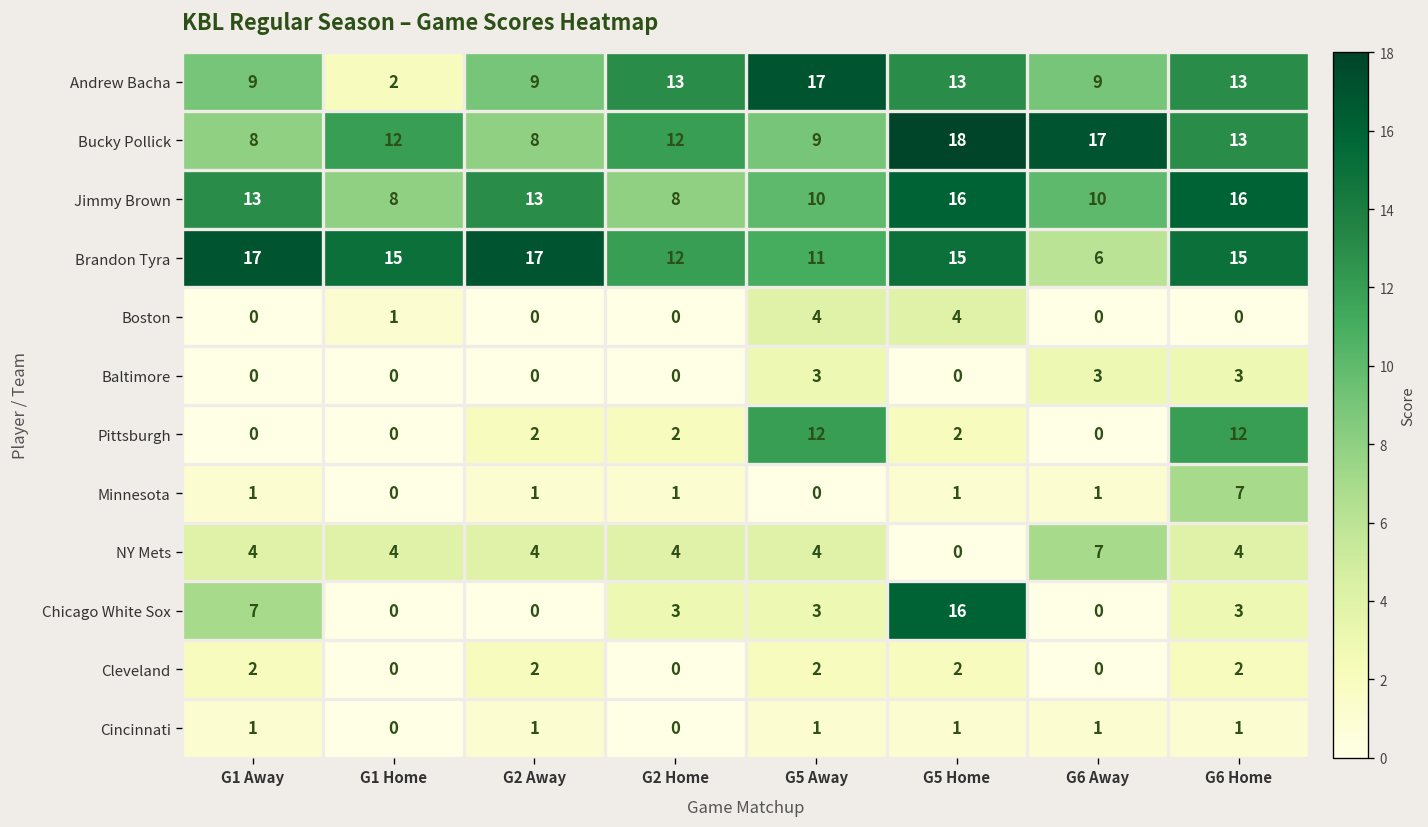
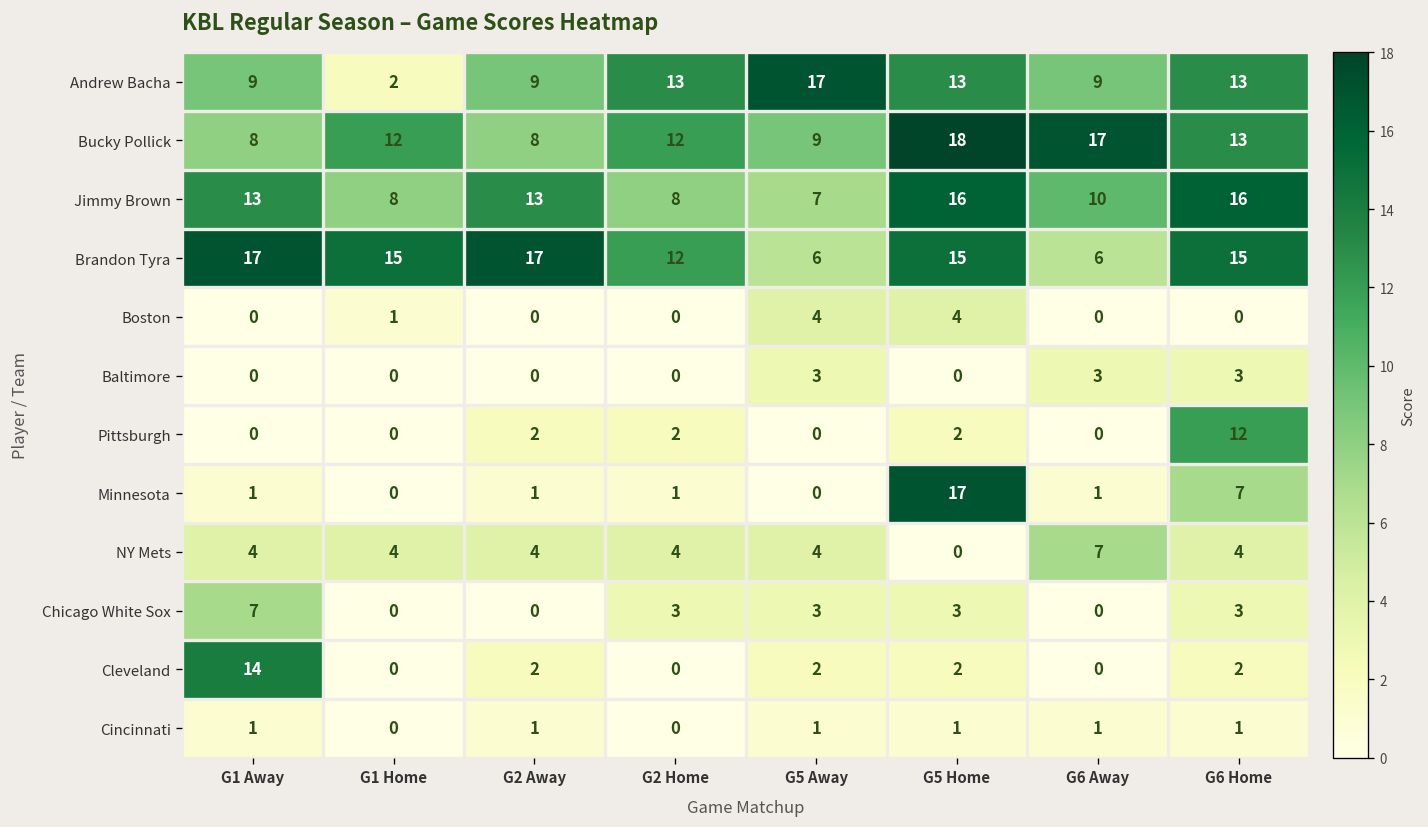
  {
    "Andrew Bacha": {
      "G1 Away": 9,
      "G1 Home": 2,
      "G2 Away": 9,
      "G2 Home": 13,
      "G5 Away": 17,
      "G5 Home": 13,
      "G6 Away": 9,
      "G6 Home": 13
    },
    "Bucky Pollick": {
      "G1 Away": 8,
      "G1 Home": 12,
      "G2 Away": 8,
      "G2 Home": 12,
      "G5 Away": 9,
      "G5 Home": 18,
      "G6 Away": 17,
      "G6 Home": 13
    },
    "Jimmy Brown": {
      "G1 Away": 13,
      "G1 Home": 8,
      "G2 Away": 13,
      "G2 Home": 8,
-     "G5 Away": 10,
+     "G5 Away": 7,
      "G5 Home": 16,
      "G6 Away": 10,
      "G6 Home": 16
    },
    "Brandon Tyra": {
      "G1 Away": 17,
      "G1 Home": 15,
      "G2 Away": 17,
      "G2 Home": 12,
-     "G5 Away": 11,
+     "G5 Away": 6,
      "G5 Home": 15,
      "G6 Away": 6,
      "G6 Home": 15
    },
    "Boston": {
      "G1 Away": 0,
      "G1 Home": 1,
      "G2 Away": 0,
      "G2 Home": 0,
      "G5 Away": 4,
      "G5 Home": 4,
      "G6 Away": 0,
      "G6 Home": 0
    },
    "Baltimore": {
      "G1 Away": 0,
      "G1 Home": 0,
      "G2 Away": 0,
      "G2 Home": 0,
      "G5 Away": 3,
      "G5 Home": 0,
      "G6 Away": 3,
      "G6 Home": 3
    },
    "Pittsburgh": {
      "G1 Away": 0,
      "G1 Home": 0,
      "G2 Away": 2,
      "G2 Home": 2,
-     "G5 Away": 12,
+     "G5 Away": 0,
      "G5 Home": 2,
      "G6 Away": 0,
      "G6 Home": 12
    },
    "Minnesota": {
      "G1 Away": 1,
      "G1 Home": 0,
      "G2 Away": 1,
      "G2 Home": 1,
      "G5 Away": 0,
-     "G5 Home": 1,
+     "G5 Home": 17,
      "G6 Away": 1,
      "G6 Home": 7
    },
    "NY Mets": {
      "G1 Away": 4,
      "G1 Home": 4,
      "G2 Away": 4,
      "G2 Home": 4,
      "G5 Away": 4,
      "G5 Home": 0,
      "G6 Away": 7,
      "G6 Home": 4
    },
    "Chicago White Sox": {
      "G1 Away": 7,
      "G1 Home": 0,
      "G2 Away": 0,
      "G2 Home": 3,
      "G5 Away": 3,
-     "G5 Home": 16,
+     "G5 Home": 3,
      "G6 Away": 0,
      "G6 Home": 3
    },
    "Cleveland": {
-     "G1 Away": 2,
+     "G1 Away": 14,
      "G1 Home": 0,
      "G2 Away": 2,
      "G2 Home": 0,
      "G5 Away": 2,
      "G5 Home": 2,
      "G6 Away": 0,
      "G6 Home": 2
    },
    "Cincinnati": {
      "G1 Away": 1,
      "G1 Home": 0,
      "G2 Away": 1,
      "G2 Home": 0,
      "G5 Away": 1,
      "G5 Home": 1,
      "G6 Away": 1,
      "G6 Home": 1
    }
  }
